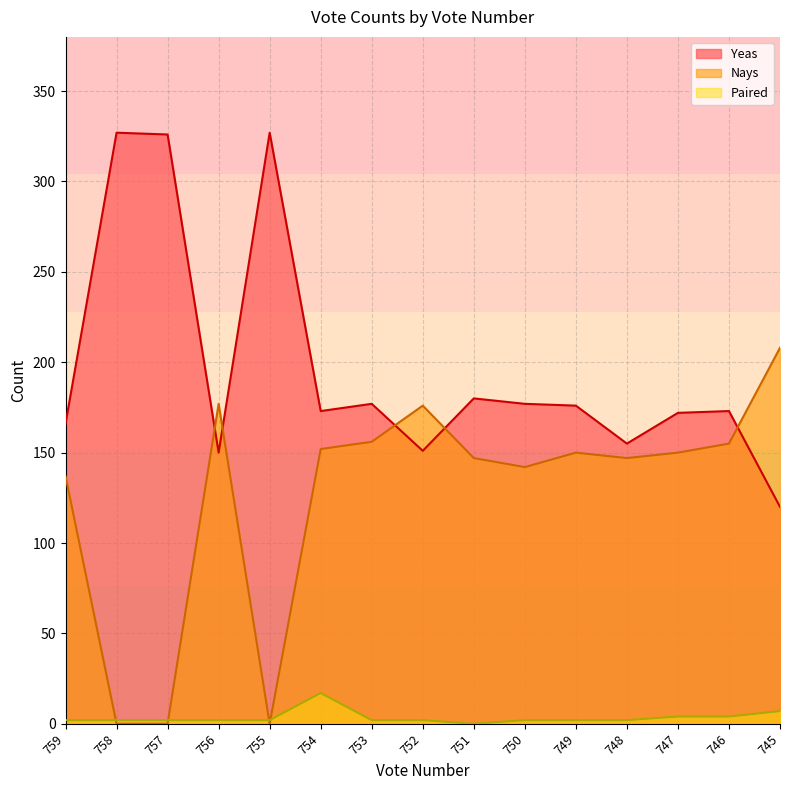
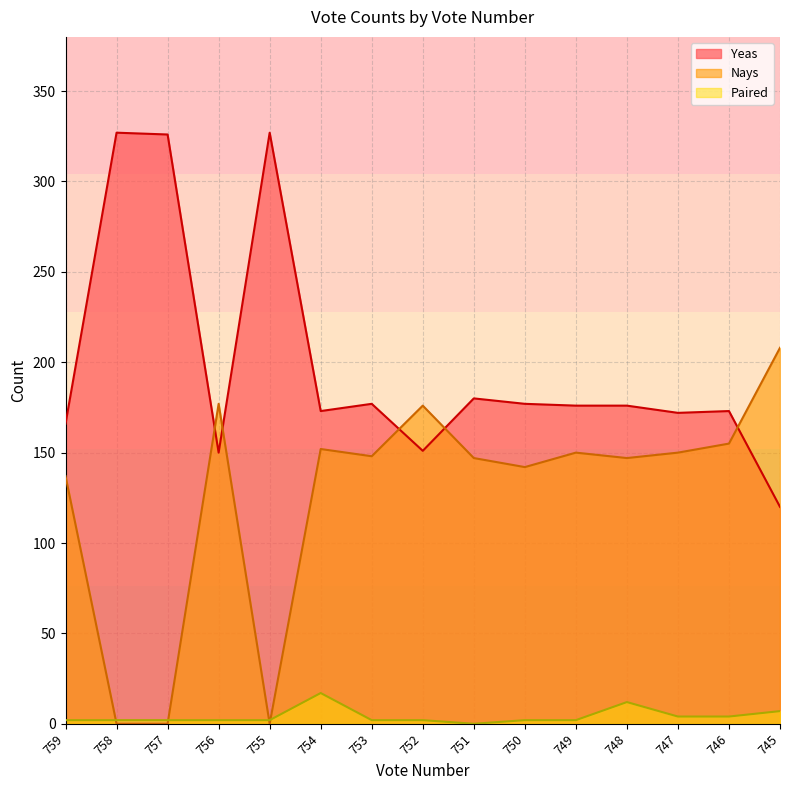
  {
    "Yeas": {
      "759": 166,
      "758": 327,
      "757": 326,
      "756": 150,
      "755": 327,
      "754": 173,
      "753": 177,
      "752": 151,
      "751": 180,
      "750": 177,
      "749": 176,
-     "748": 155,
+     "748": 176,
      "747": 172,
      "746": 173,
      "745": 120
    },
    "Nays": {
      "759": 137,
      "758": 0,
      "757": 0,
      "756": 177,
      "755": 0,
      "754": 152,
-     "753": 156,
+     "753": 148,
      "752": 176,
      "751": 147,
      "750": 142,
      "749": 150,
      "748": 147,
      "747": 150,
      "746": 155,
      "745": 208
    },
    "Paired": {
      "759": 2,
      "758": 2,
      "757": 2,
      "756": 2,
      "755": 2,
      "754": 17,
      "753": 2,
      "752": 2,
      "751": 0,
      "750": 2,
      "749": 2,
-     "748": 2,
+     "748": 12,
      "747": 4,
      "746": 4,
      "745": 7
    }
  }
